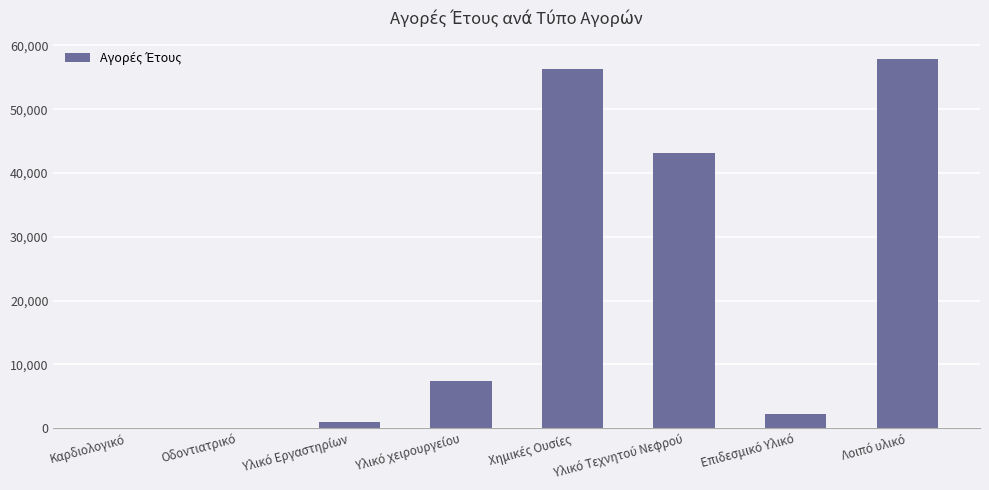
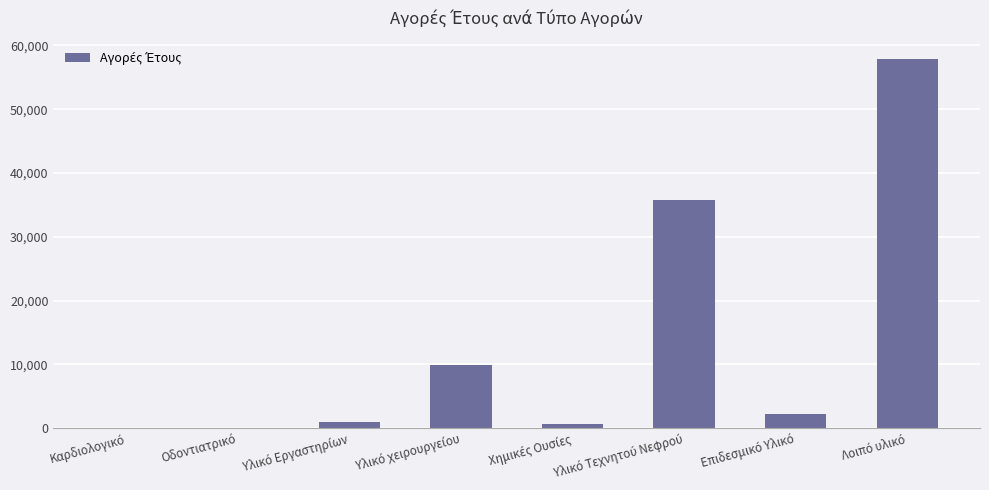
  {
    "Καρδιολογικό": "0",
    "Οδοντιατρικό": "0",
    "Υλικό Εργαστηρίων": "1,000",
-   "Υλικό χειρουργείου": "7,000",
-   "Χημικές Ουσίες": "56,000",
-   "Υλικό Τεχνητού Νεφρού": "43,000",
+   "Υλικό χειρουργείου": "10,000",
+   "Χημικές Ουσίες": "1,000",
+   "Υλικό Τεχνητού Νεφρού": "36,000",
    "Επιδεσμικό Υλικό": "2,000",
    "Λοιπό υλικό": "58,000"
  }
